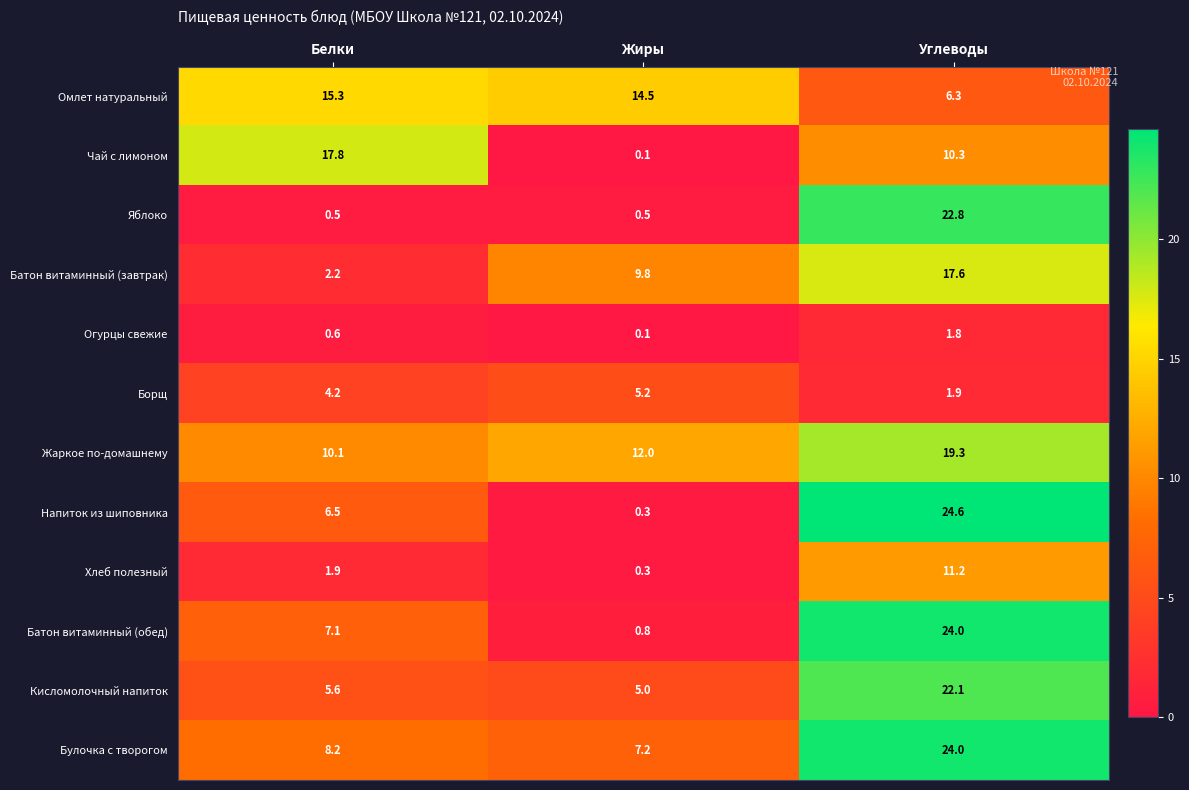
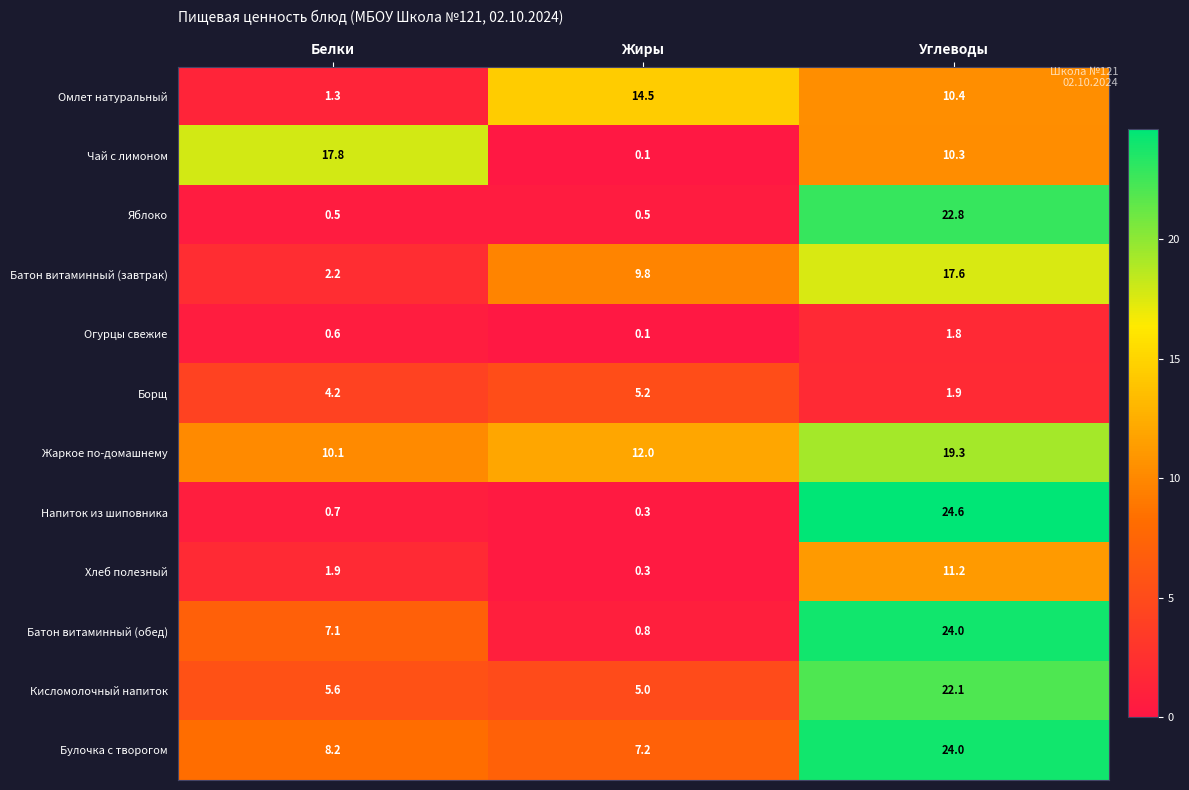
  {
    "Омлет натуральный": {
-     "Белки": 15.3,
+     "Белки": 1.3,
      "Жиры": 14.5,
-     "Углеводы": 6.3
+     "Углеводы": 10.4
    },
    "Чай с лимоном": {
      "Белки": 17.8,
      "Жиры": 0.1,
      "Углеводы": 10.3
    },
    "Яблоко": {
      "Белки": 0.5,
      "Жиры": 0.5,
      "Углеводы": 22.8
    },
    "Батон витаминный (завтрак)": {
      "Белки": 2.2,
      "Жиры": 9.8,
      "Углеводы": 17.6
    },
    "Огурцы свежие": {
      "Белки": 0.6,
      "Жиры": 0.1,
      "Углеводы": 1.8
    },
    "Борщ": {
      "Белки": 4.2,
      "Жиры": 5.2,
      "Углеводы": 1.9
    },
    "Жаркое по-домашнему": {
      "Белки": 10.1,
      "Жиры": 12.0,
      "Углеводы": 19.3
    },
    "Напиток из шиповника": {
-     "Белки": 6.5,
+     "Белки": 0.7,
      "Жиры": 0.3,
      "Углеводы": 24.6
    },
    "Хлеб полезный": {
      "Белки": 1.9,
      "Жиры": 0.3,
      "Углеводы": 11.2
    },
    "Батон витаминный (обед)": {
      "Белки": 7.1,
      "Жиры": 0.8,
      "Углеводы": 24.0
    },
    "Кисломолочный напиток": {
      "Белки": 5.6,
      "Жиры": 5.0,
      "Углеводы": 22.1
    },
    "Булочка с творогом": {
      "Белки": 8.2,
      "Жиры": 7.2,
      "Углеводы": 24.0
    }
  }
